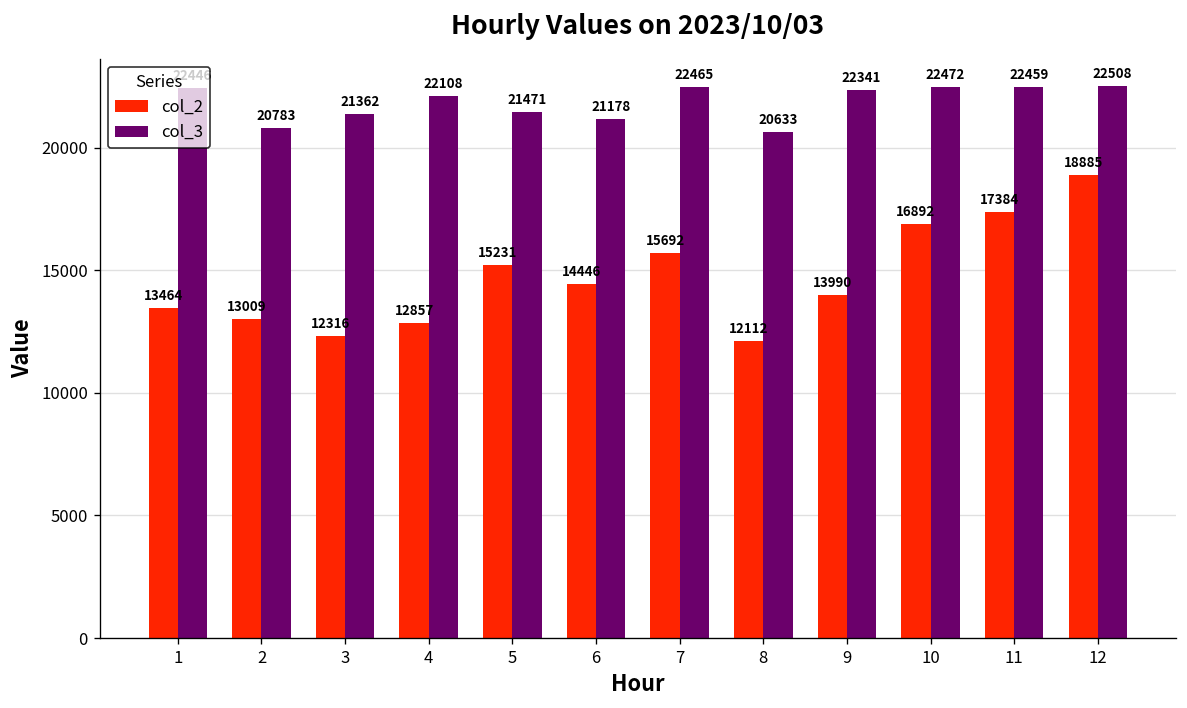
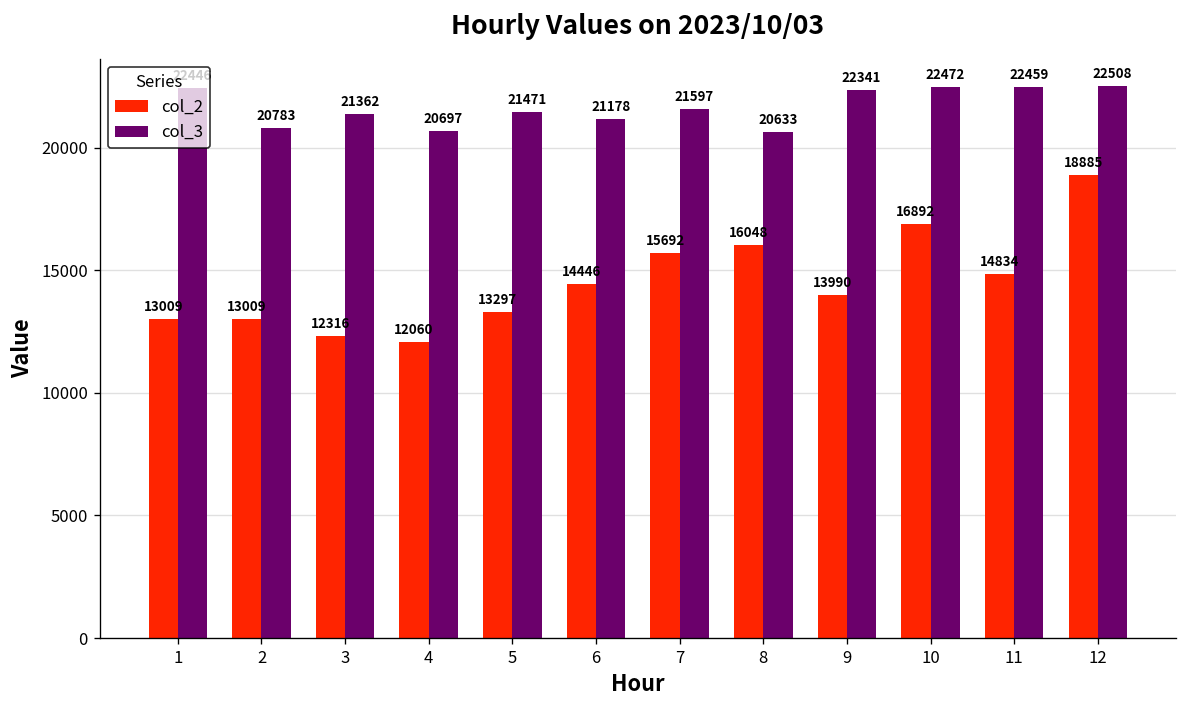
  {
    "col_2": {
-     "1": 13464,
+     "1": 13009,
      "2": 13009,
      "3": 12316,
-     "4": 12857,
-     "5": 15231,
+     "4": 12060,
+     "5": 13297,
      "6": 14446,
      "7": 15692,
-     "8": 12112,
+     "8": 16048,
      "9": 13990,
      "10": 16892,
-     "11": 17384,
+     "11": 14834,
      "12": 18885
    },
    "col_3": {
      "2": 20783,
      "3": 21362,
-     "4": 22108,
+     "4": 20697,
      "5": 21471,
      "6": 21178,
-     "7": 22465,
+     "7": 21597,
      "8": 20633,
      "9": 22341,
      "10": 22472,
      "11": 22459,
      "12": 22508
    }
  }
